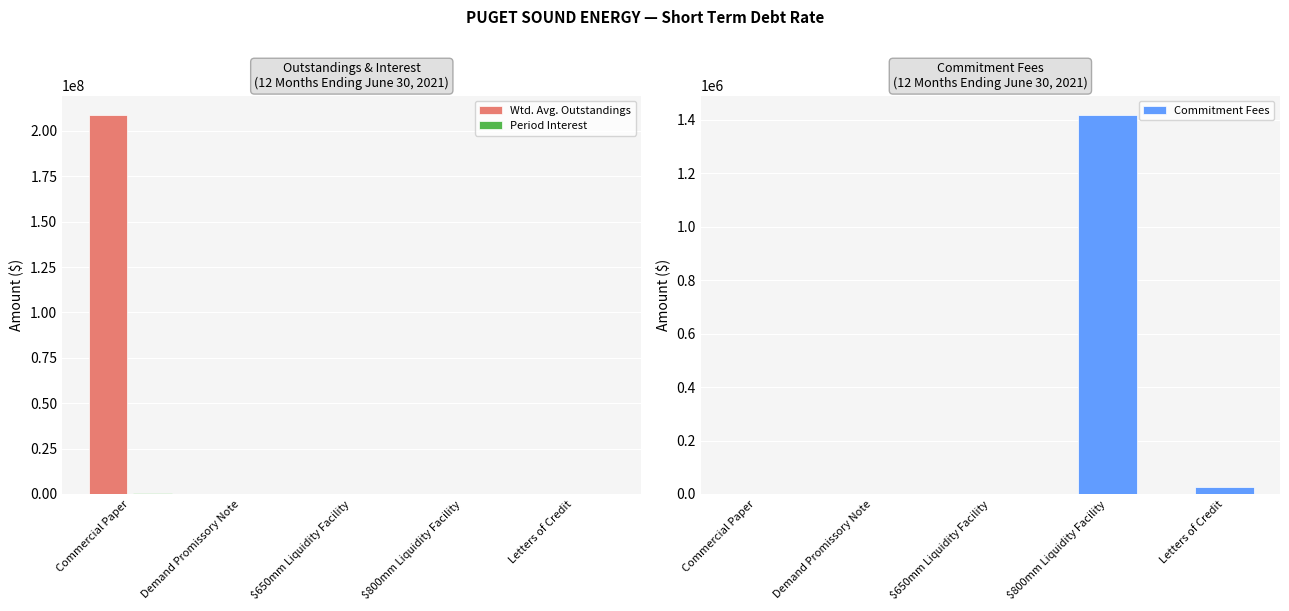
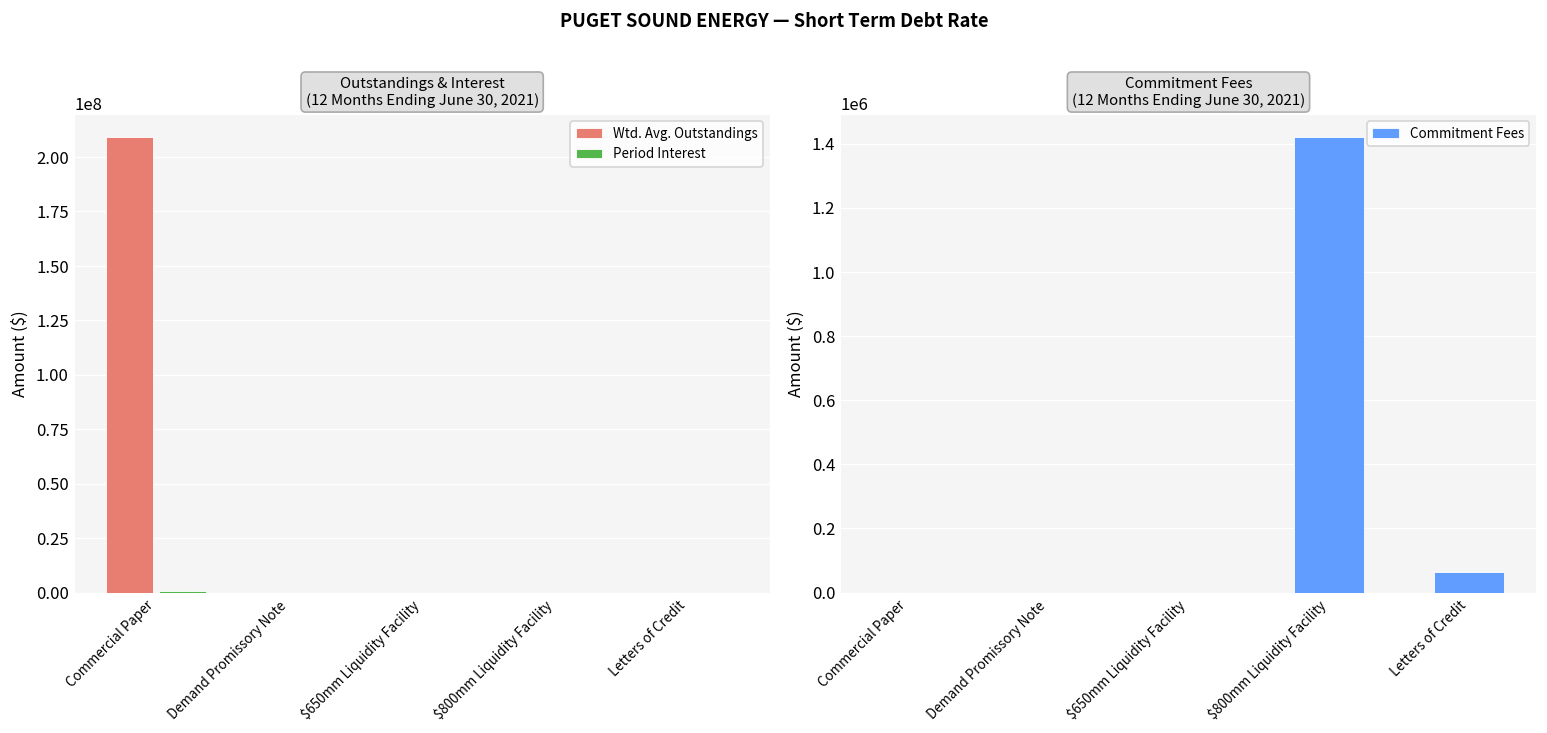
  {
    "Outstandings & Interest (12 Months Ending June 30, 2021)": {
      "Wtd. Avg. Outstandings": {
        "Commercial Paper": 209000000,
        "Demand Promissory Note": 0,
        "$650mm Liquidity Facility": 0,
        "$800mm Liquidity Facility": 0,
        "Letters of Credit": 0
      },
      "Period Interest": {
        "Demand Promissory Note": 0,
        "$650mm Liquidity Facility": 0,
        "$800mm Liquidity Facility": 0,
        "Letters of Credit": 0
      }
    },
    "Commitment Fees (12 Months Ending June 30, 2021)": {
      "Commercial Paper": 0,
      "Demand Promissory Note": 0,
      "$650mm Liquidity Facility": 0,
      "$800mm Liquidity Facility": 1420000,
-     "Letters of Credit": 30000
+     "Letters of Credit": 60000
    }
  }
